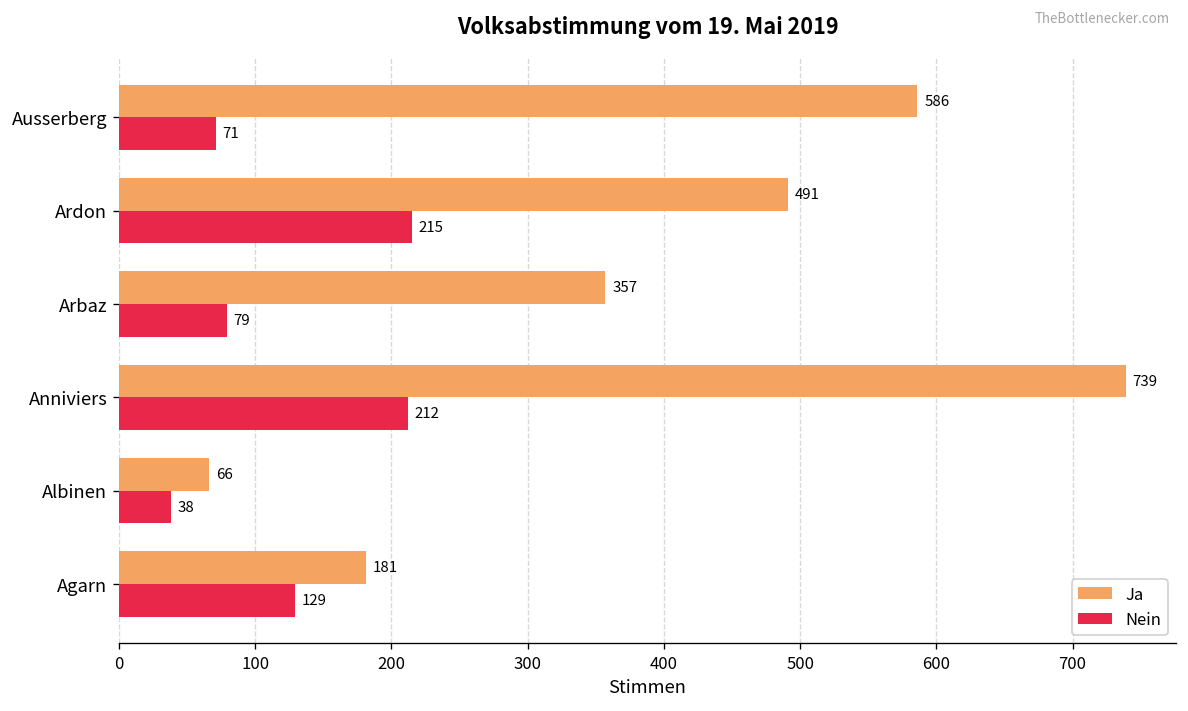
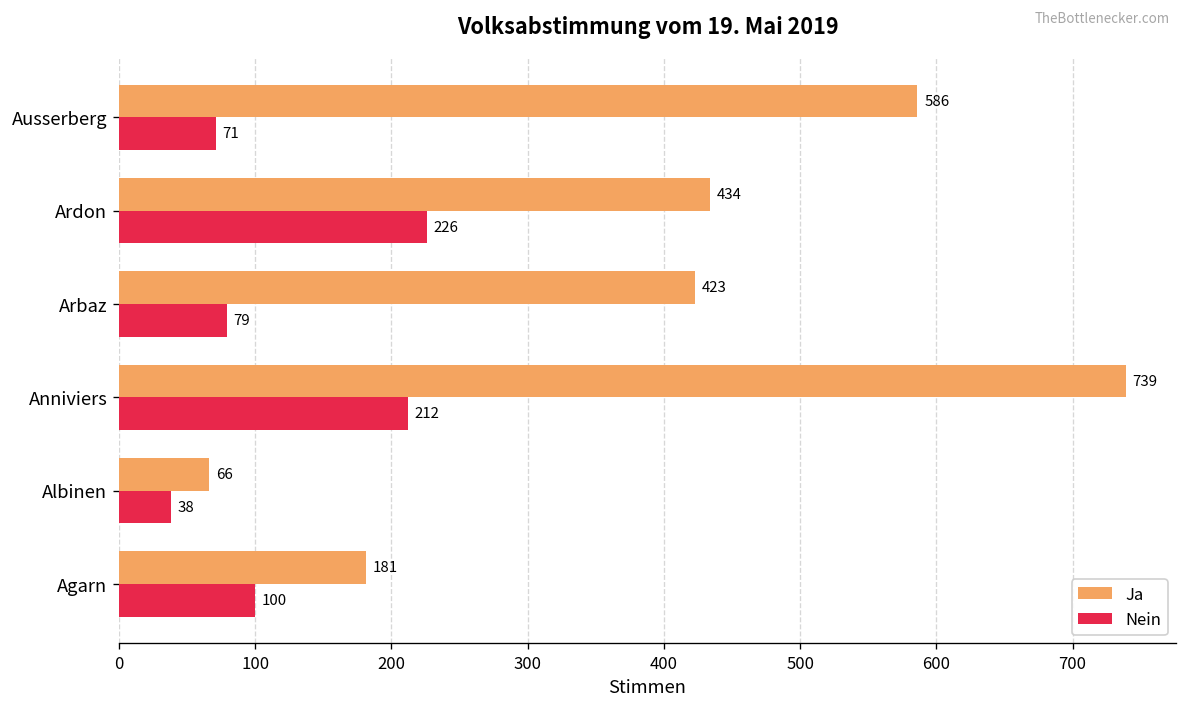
  {
    "Ja": {
      "Ausserberg": 586,
-     "Ardon": 491,
-     "Arbaz": 357,
+     "Ardon": 434,
+     "Arbaz": 423,
      "Anniviers": 739,
      "Albinen": 66,
      "Agarn": 181
    },
    "Nein": {
      "Ausserberg": 71,
-     "Ardon": 215,
+     "Ardon": 226,
      "Arbaz": 79,
      "Anniviers": 212,
      "Albinen": 38,
-     "Agarn": 129
+     "Agarn": 100
    }
  }
